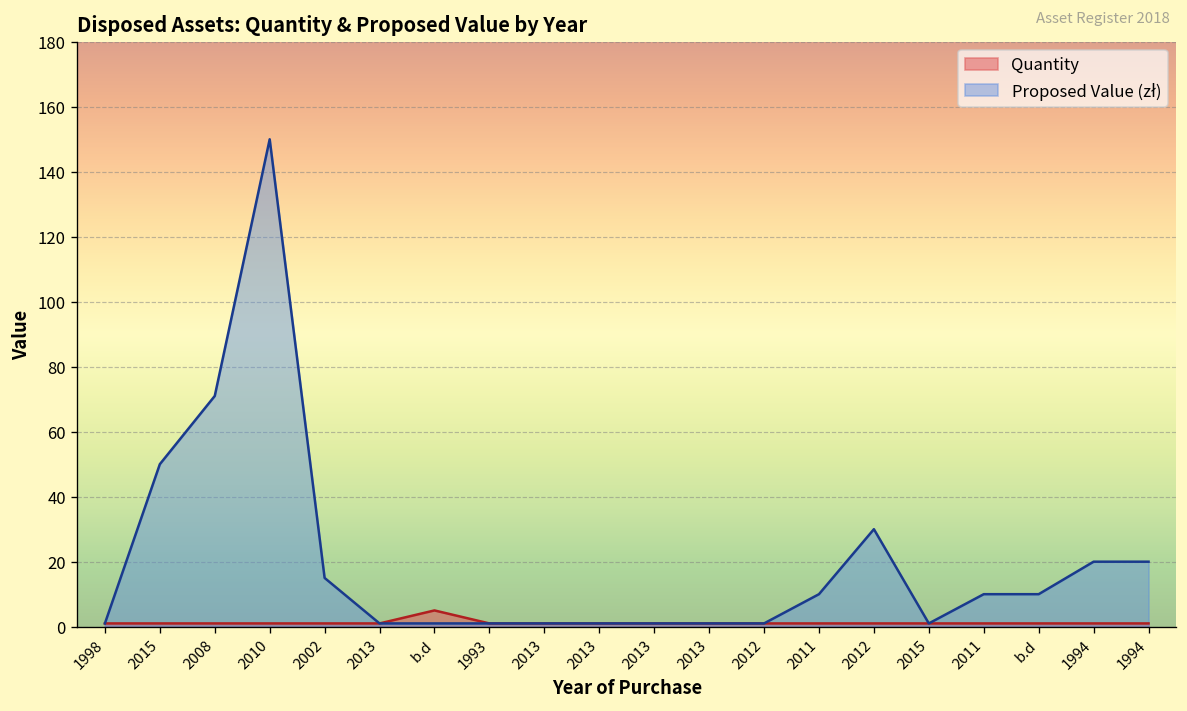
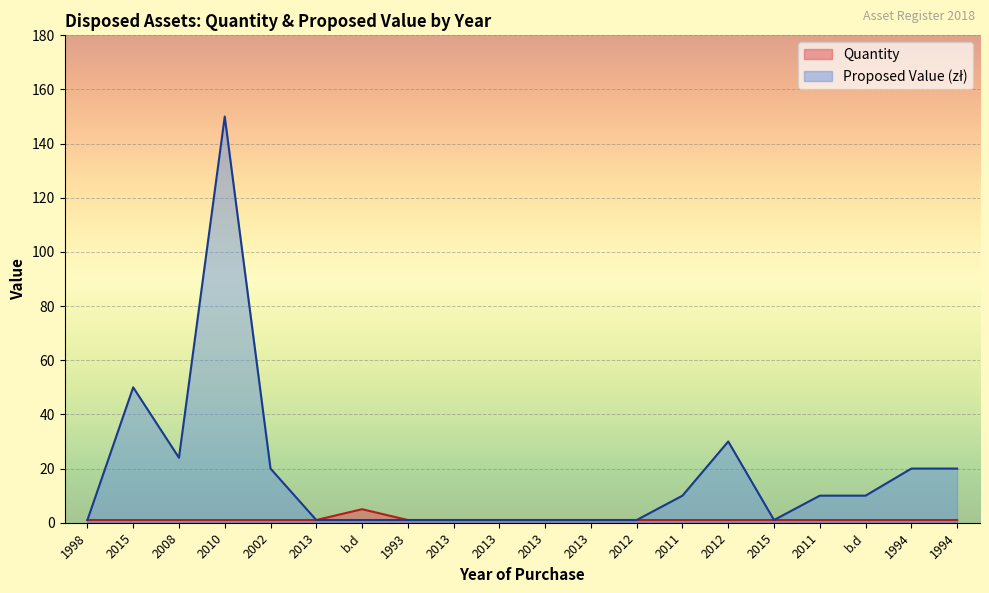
  {
    "Quantity": {
      "2008": 1,
      "2010": 1,
      "2002": 1
    },
    "Proposed Value (zł)": {
-     "2008": 71,
+     "2008": 24,
      "2010": 150,
-     "2002": 15
+     "2002": 20
    }
  }
